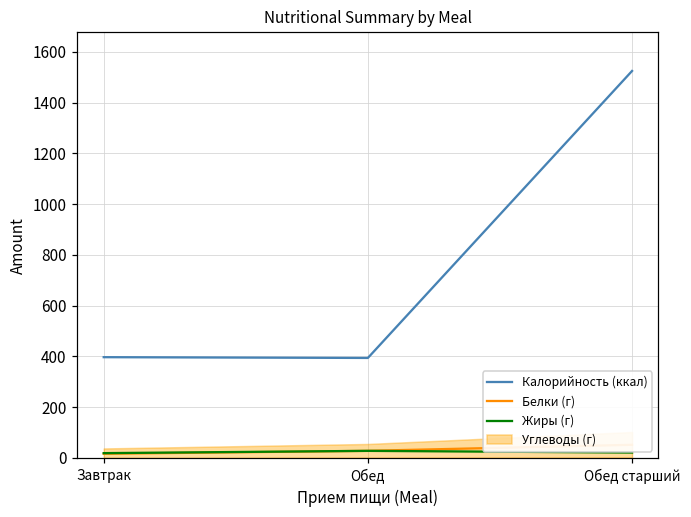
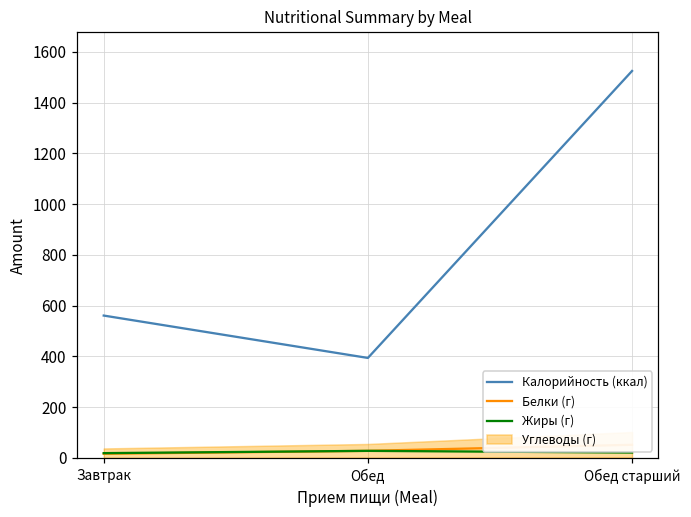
  {
    "Калорийность (ккал)": {
-     "Завтрак": 400,
+     "Завтрак": 560,
      "Обед": 390,
      "Обед старший": 1530
    },
    "Жиры (г)": {
      "Обед старший": 20
    }
  }
